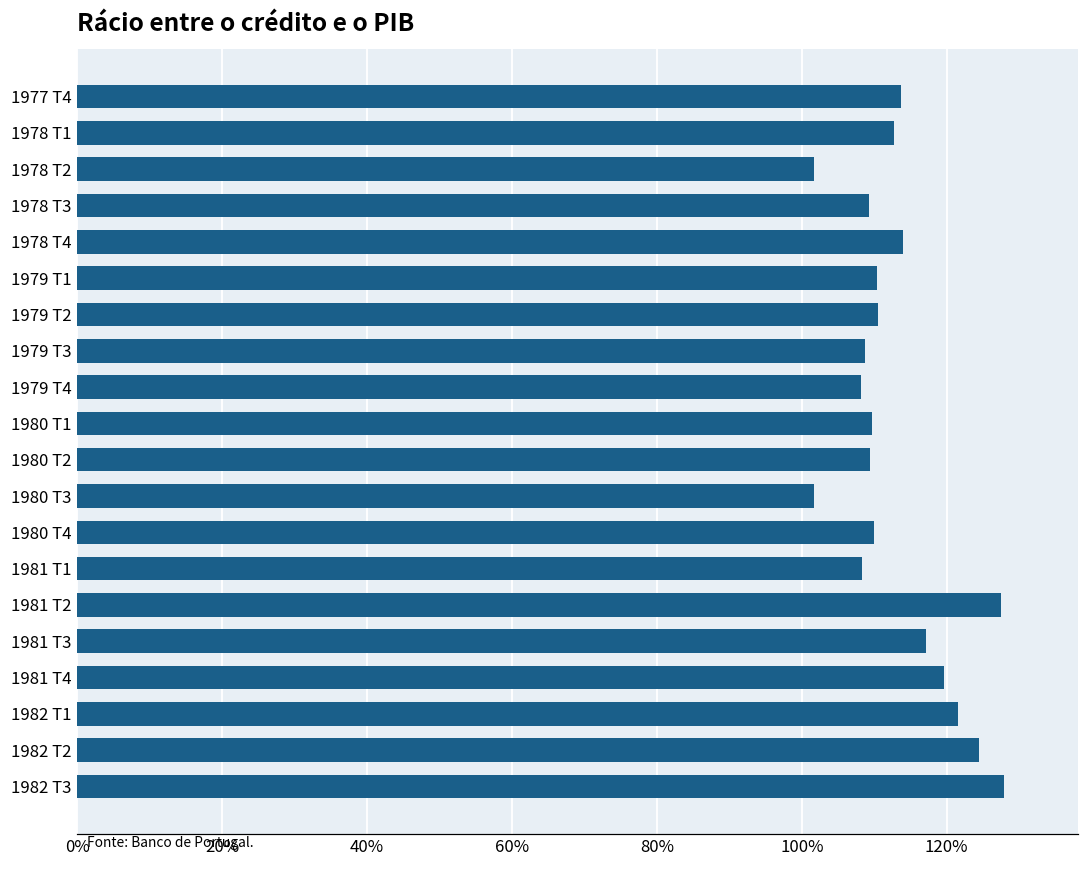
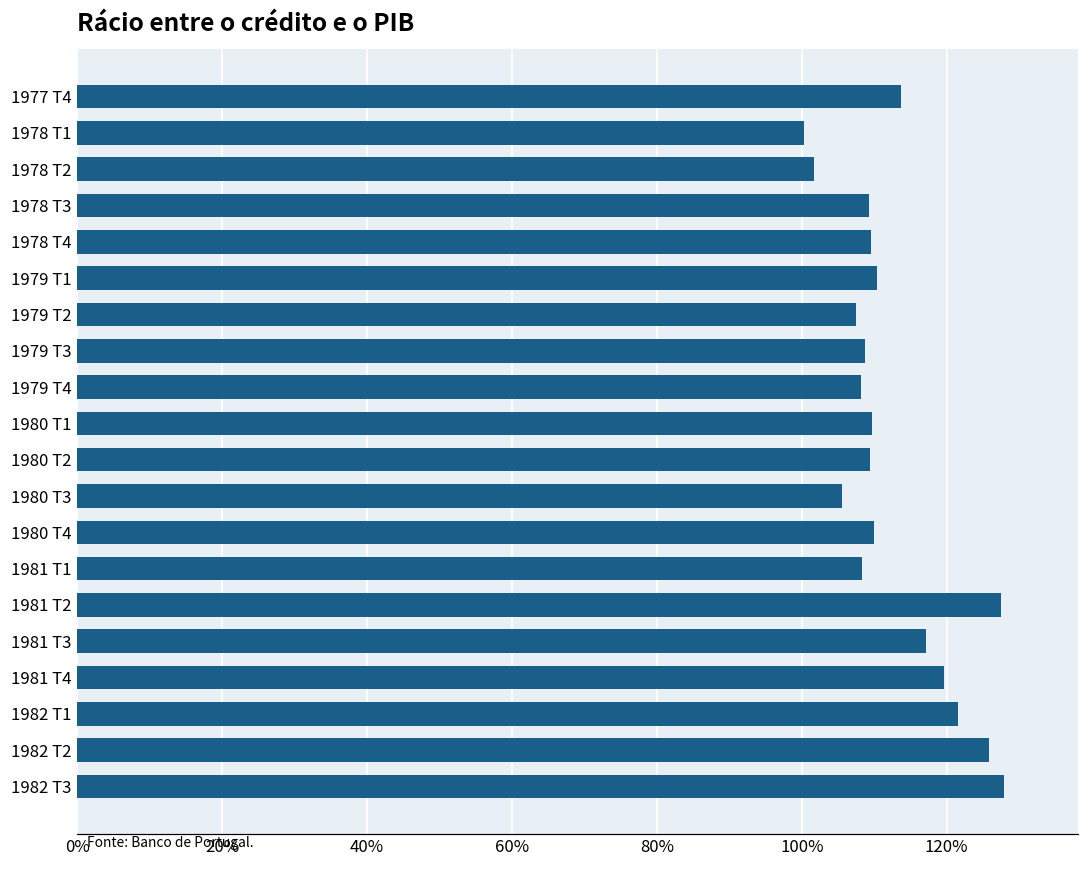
  {
    "1977 T4": "114%",
-   "1978 T1": "113%",
+   "1978 T1": "100%",
    "1978 T2": "102%",
    "1978 T3": "109%",
-   "1978 T4": "114%",
+   "1978 T4": "110%",
    "1979 T1": "110%",
-   "1979 T2": "111%",
+   "1979 T2": "107%",
    "1979 T3": "109%",
    "1979 T4": "108%",
    "1980 T1": "110%",
    "1980 T2": "109%",
-   "1980 T3": "102%",
+   "1980 T3": "106%",
    "1980 T4": "110%",
    "1981 T1": "108%",
    "1981 T2": "127%",
    "1981 T3": "117%",
    "1981 T4": "120%",
    "1982 T1": "122%",
-   "1982 T2": "124%",
+   "1982 T2": "126%",
    "1982 T3": "128%"
  }
